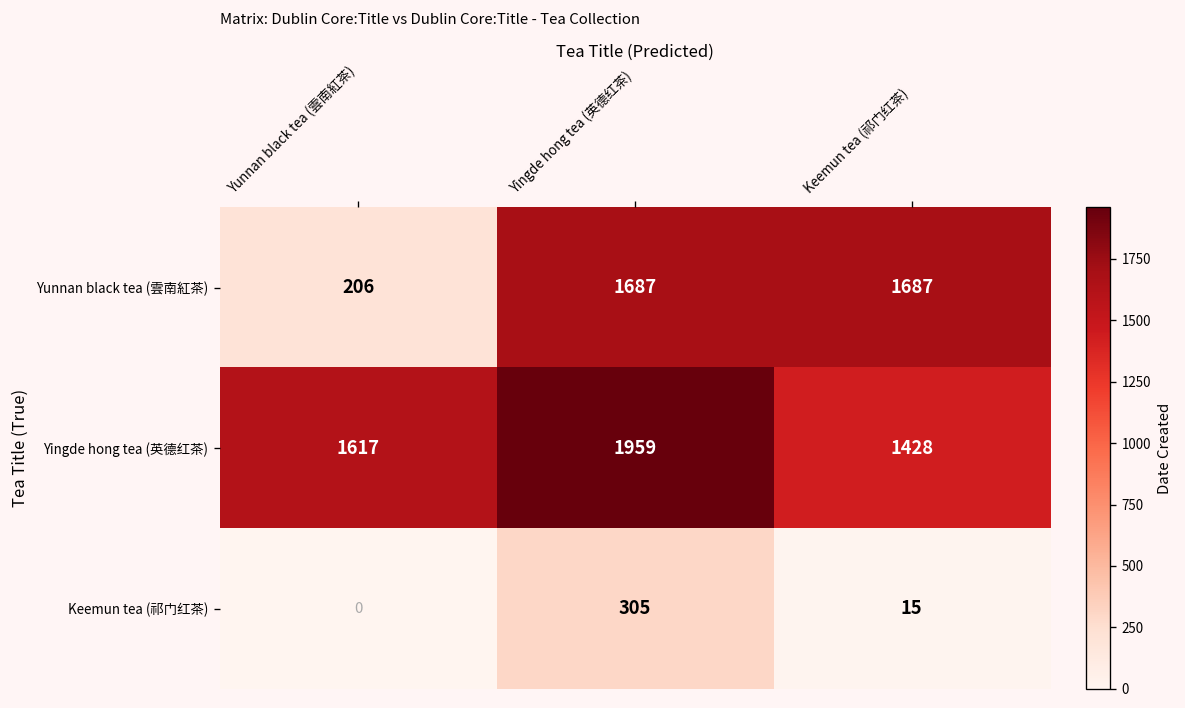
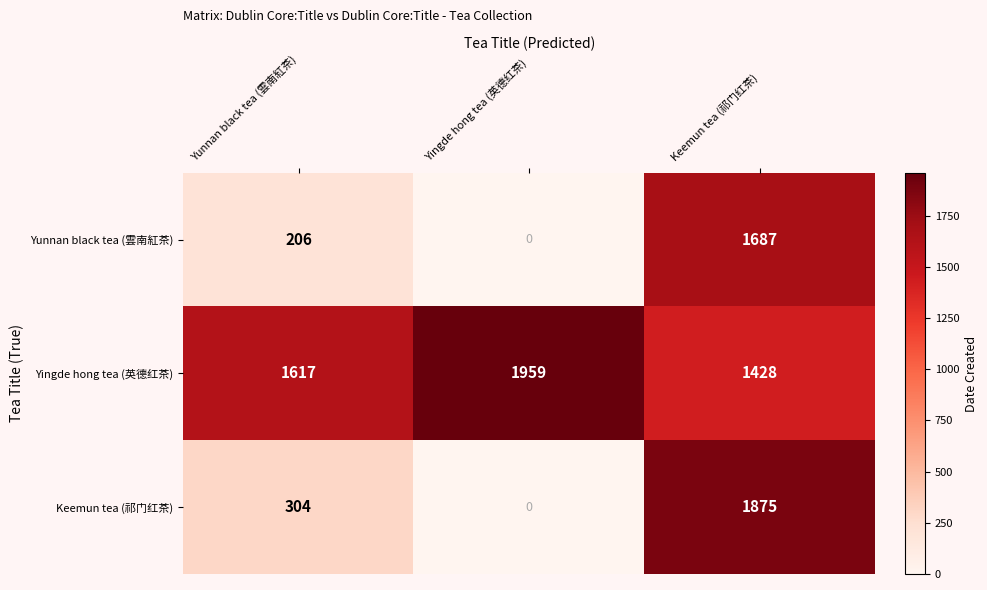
  {
    "Yunnan black tea (雲南紅茶)": {
      "Yunnan black tea (雲南紅茶)": 206,
-     "Yingde hong tea (英德红茶)": 1687,
+     "Yingde hong tea (英德红茶)": 0,
      "Keemun tea (祁门红茶)": 1687
    },
    "Yingde hong tea (英德红茶)": {
      "Yunnan black tea (雲南紅茶)": 1617,
      "Yingde hong tea (英德红茶)": 1959,
      "Keemun tea (祁门红茶)": 1428
    },
    "Keemun tea (祁门红茶)": {
-     "Yunnan black tea (雲南紅茶)": 0,
-     "Yingde hong tea (英德红茶)": 305,
-     "Keemun tea (祁门红茶)": 15
+     "Yunnan black tea (雲南紅茶)": 304,
+     "Yingde hong tea (英德红茶)": 0,
+     "Keemun tea (祁门红茶)": 1875
    }
  }
